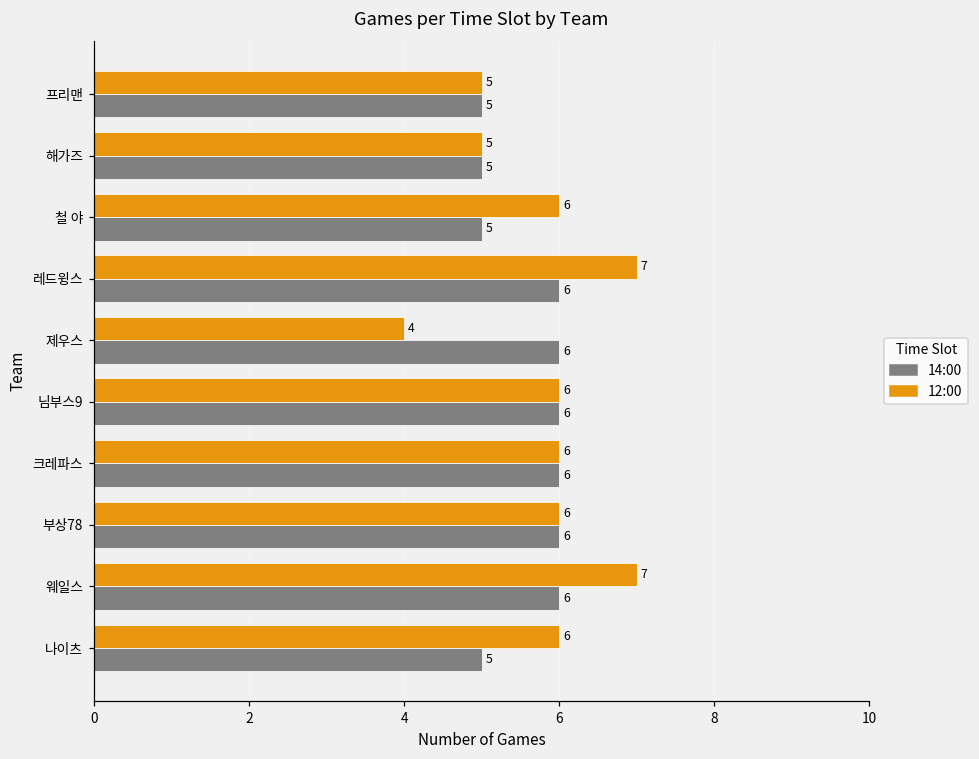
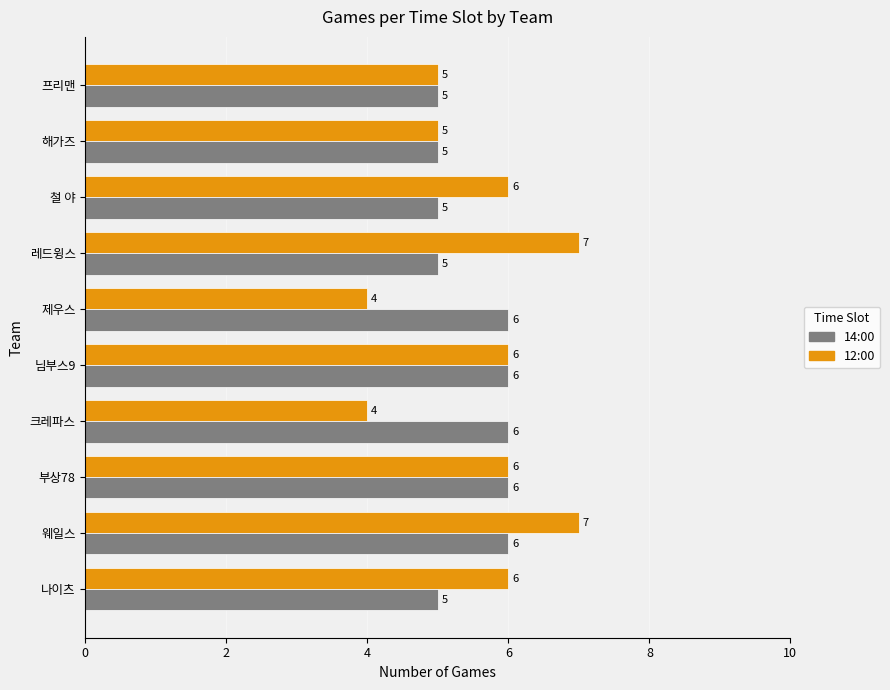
  {
    "12:00": {
      "프리맨": 5,
      "해가즈": 5,
      "철 야": 6,
      "레드윙스": 7,
      "제우스": 4,
      "님부스9": 6,
-     "크레파스": 6,
+     "크레파스": 4,
      "부상78": 6,
      "웨일스": 7,
      "나이츠": 6
    },
    "14:00": {
      "프리맨": 5,
      "해가즈": 5,
      "철 야": 5,
-     "레드윙스": 6,
+     "레드윙스": 5,
      "제우스": 6,
      "님부스9": 6,
      "크레파스": 6,
      "부상78": 6,
      "웨일스": 6,
      "나이츠": 5
    }
  }
